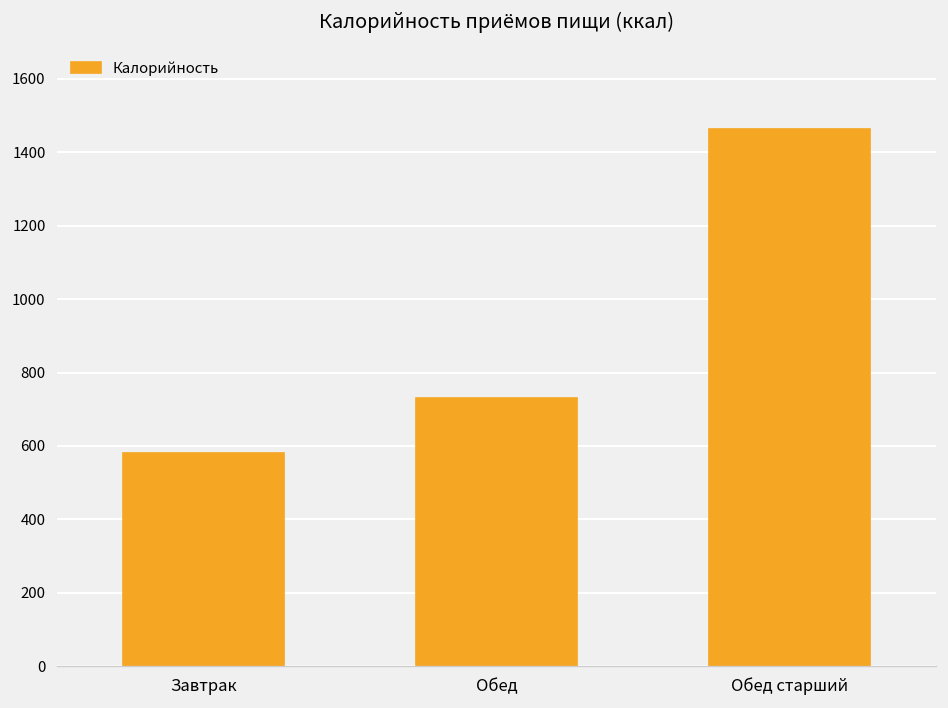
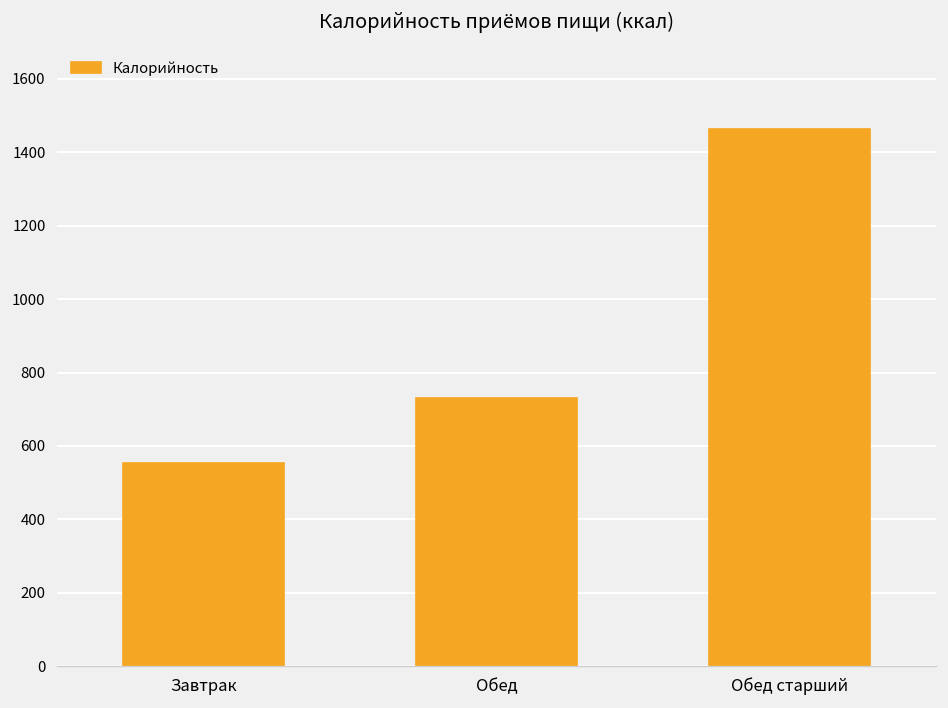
  {
-   "Завтрак": 580,
+   "Завтрак": 550,
    "Обед": 730,
    "Обед старший": 1470
  }
